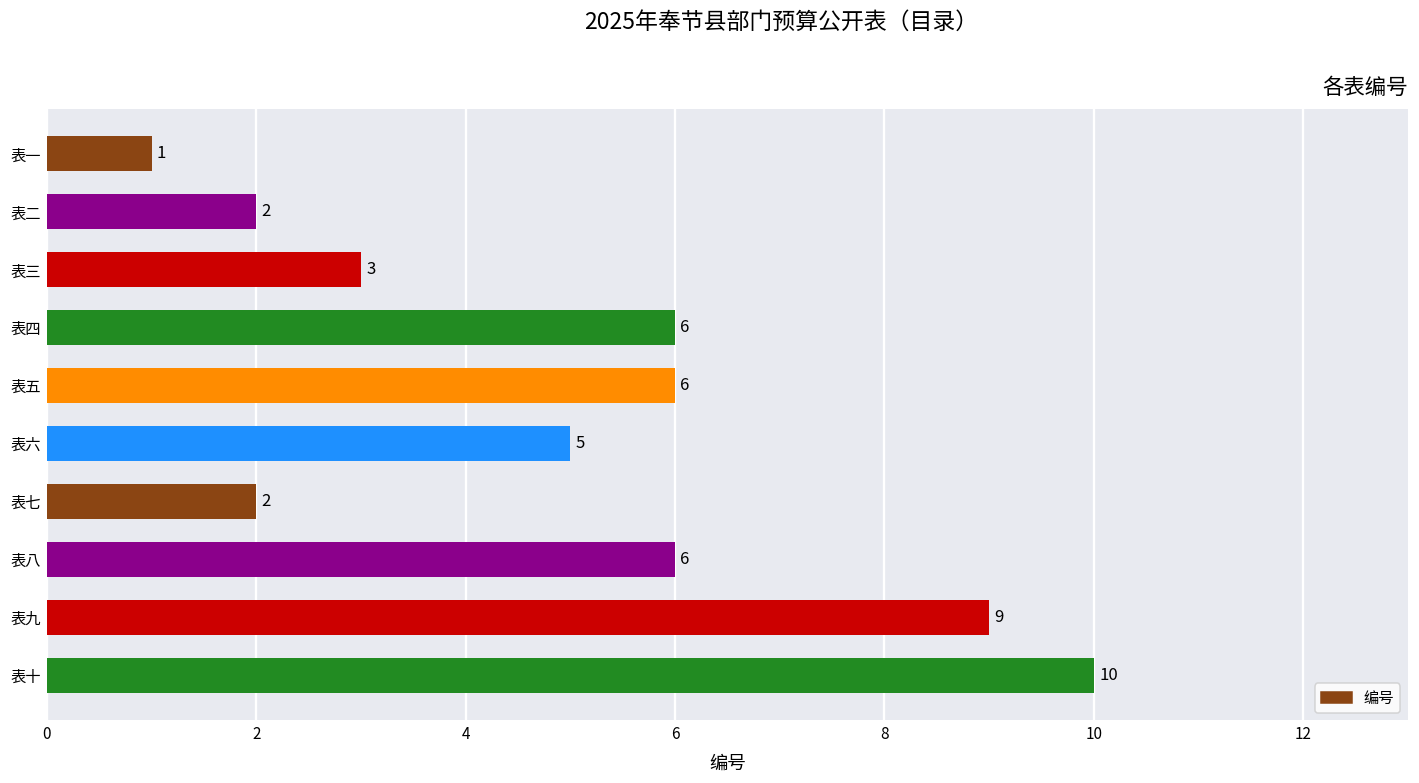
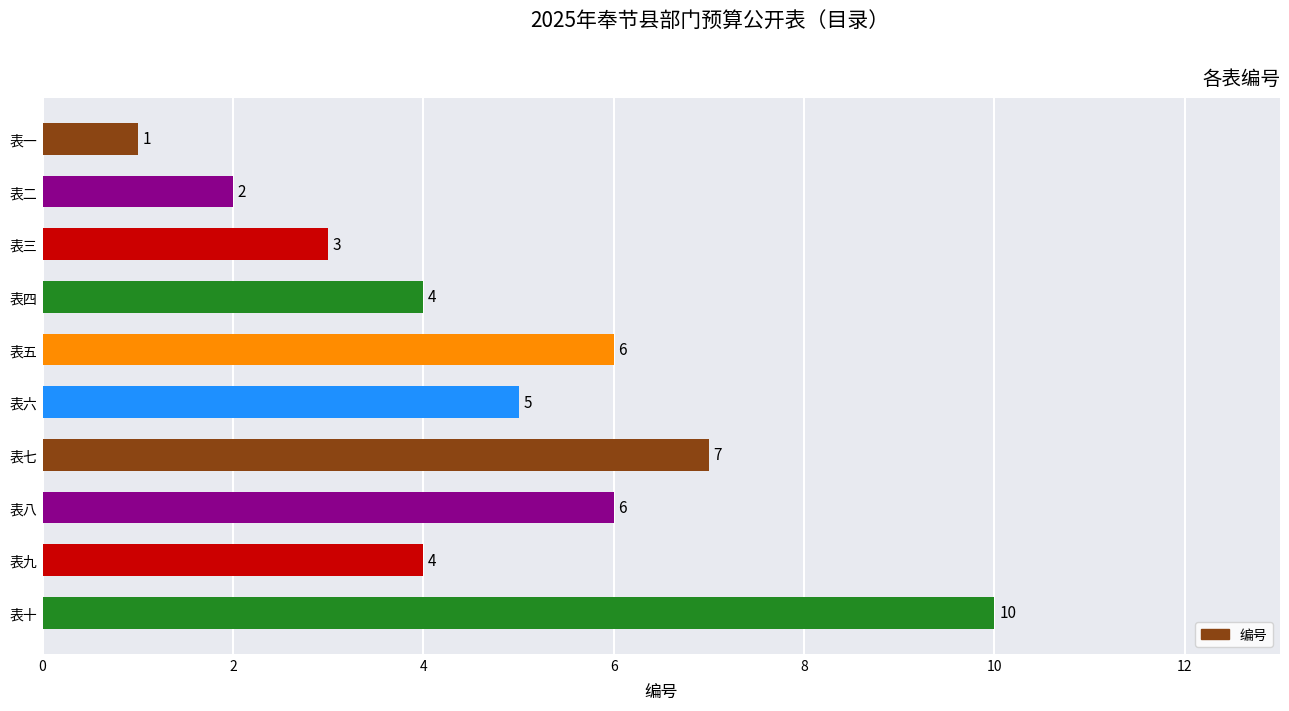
  {
    "表一": 1,
    "表二": 2,
    "表三": 3,
-   "表四": 6,
+   "表四": 4,
    "表五": 6,
    "表六": 5,
-   "表七": 2,
+   "表七": 7,
    "表八": 6,
-   "表九": 9,
+   "表九": 4,
    "表十": 10
  }
